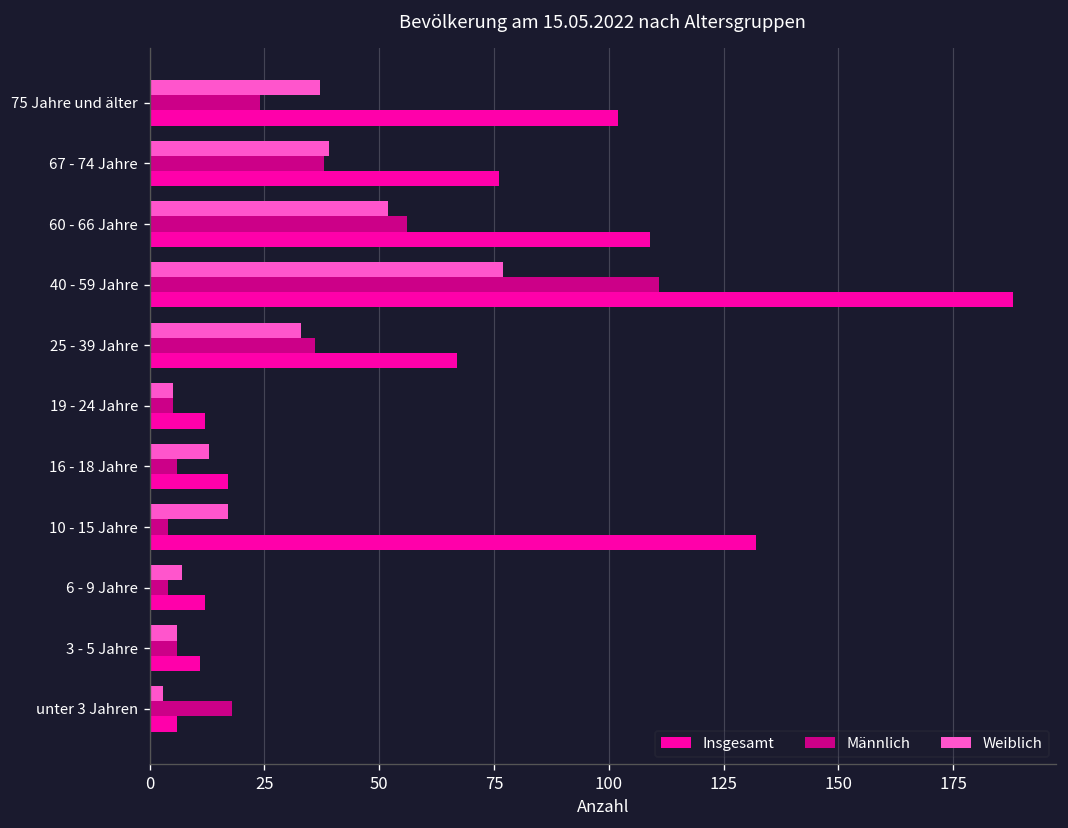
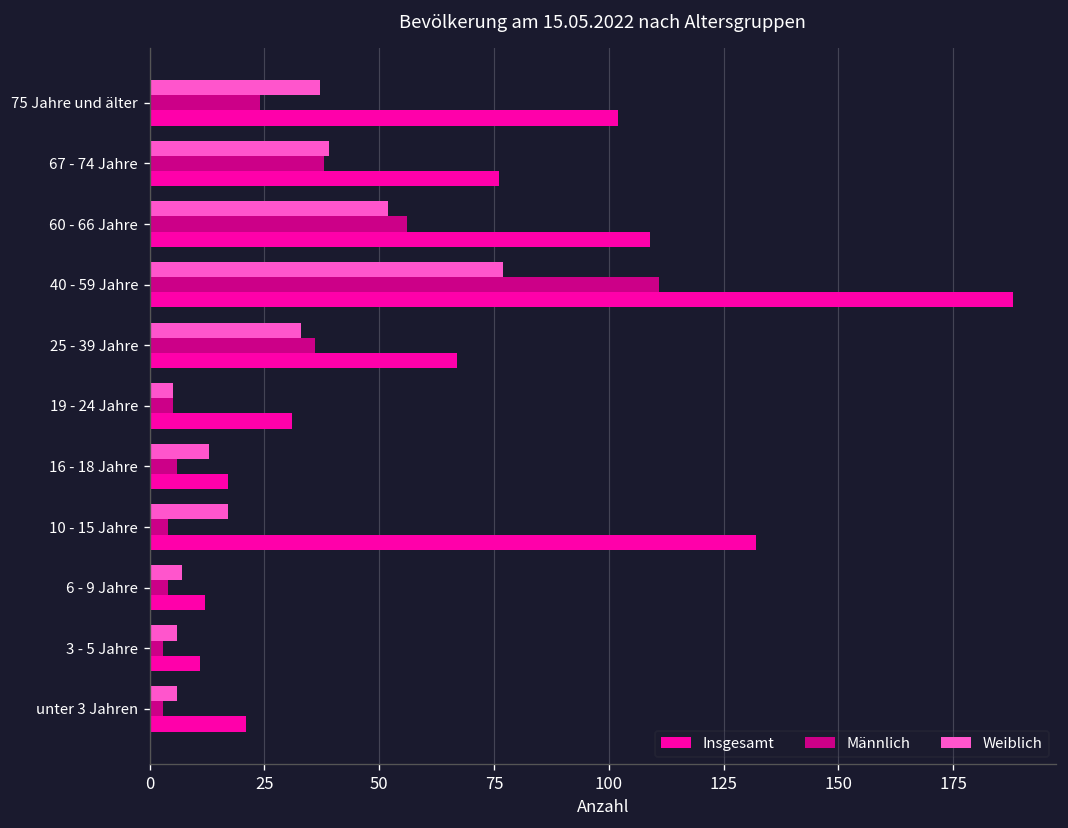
  {
    "Insgesamt": {
      "75 Jahre und älter": 102,
      "67 - 74 Jahre": 76,
      "60 - 66 Jahre": 109,
      "40 - 59 Jahre": 188,
      "25 - 39 Jahre": 67,
-     "19 - 24 Jahre": 12,
+     "19 - 24 Jahre": 31,
      "16 - 18 Jahre": 17,
      "10 - 15 Jahre": 132,
      "6 - 9 Jahre": 12,
      "3 - 5 Jahre": 11,
-     "unter 3 Jahren": 6
+     "unter 3 Jahren": 21
    },
    "Männlich": {
      "75 Jahre und älter": 24,
      "67 - 74 Jahre": 38,
      "60 - 66 Jahre": 56,
      "40 - 59 Jahre": 111,
      "25 - 39 Jahre": 36,
      "19 - 24 Jahre": 5,
      "16 - 18 Jahre": 6,
      "10 - 15 Jahre": 4,
      "6 - 9 Jahre": 4,
-     "3 - 5 Jahre": 6,
-     "unter 3 Jahren": 18
+     "3 - 5 Jahre": 3,
+     "unter 3 Jahren": 3
    },
    "Weiblich": {
      "75 Jahre und älter": 37,
      "67 - 74 Jahre": 39,
      "60 - 66 Jahre": 52,
      "40 - 59 Jahre": 77,
      "25 - 39 Jahre": 33,
      "19 - 24 Jahre": 5,
      "16 - 18 Jahre": 13,
      "10 - 15 Jahre": 17,
      "6 - 9 Jahre": 7,
      "3 - 5 Jahre": 6,
-     "unter 3 Jahren": 3
+     "unter 3 Jahren": 6
    }
  }
